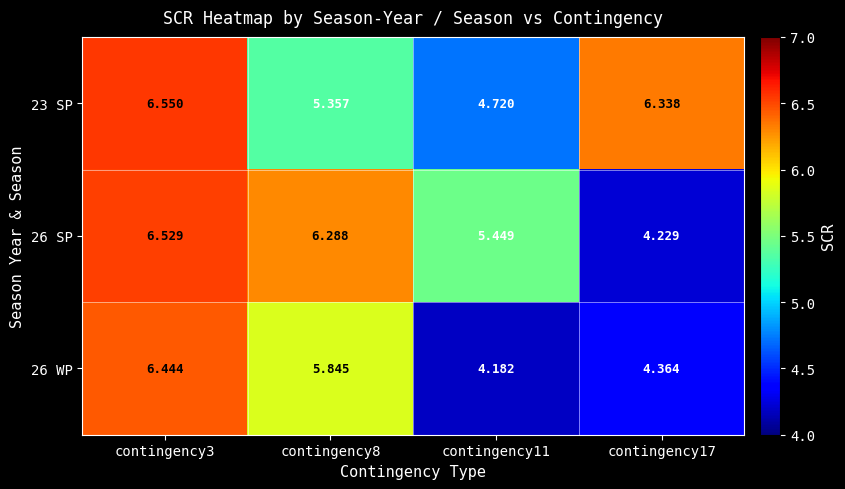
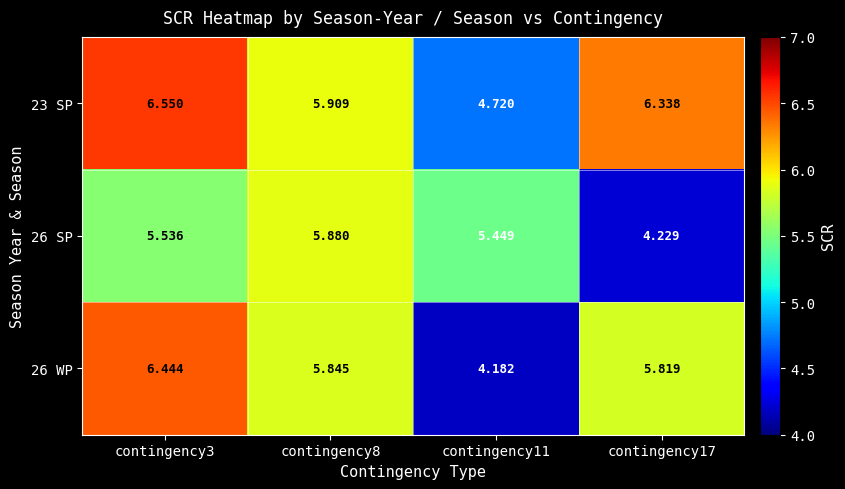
  {
    "23 SP": {
      "contingency3": 6.550,
-     "contingency8": 5.357,
+     "contingency8": 5.909,
      "contingency11": 4.720,
      "contingency17": 6.338
    },
    "26 SP": {
-     "contingency3": 6.529,
-     "contingency8": 6.288,
+     "contingency3": 5.536,
+     "contingency8": 5.880,
      "contingency11": 5.449,
      "contingency17": 4.229
    },
    "26 WP": {
      "contingency3": 6.444,
      "contingency8": 5.845,
      "contingency11": 4.182,
-     "contingency17": 4.364
+     "contingency17": 5.819
    }
  }
